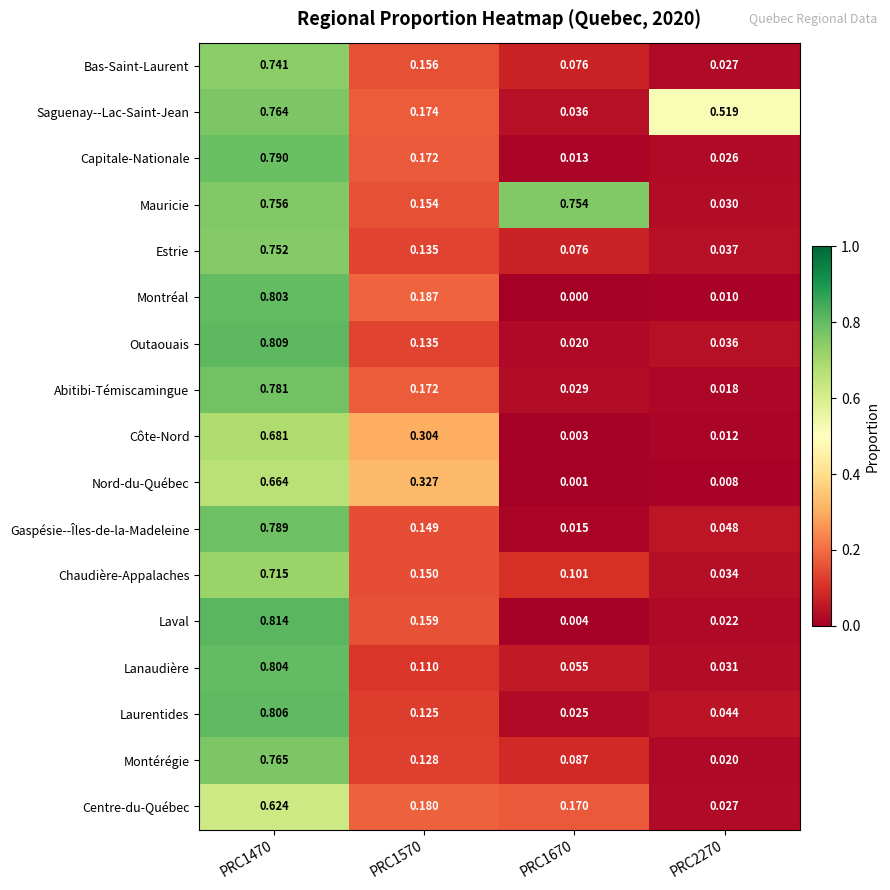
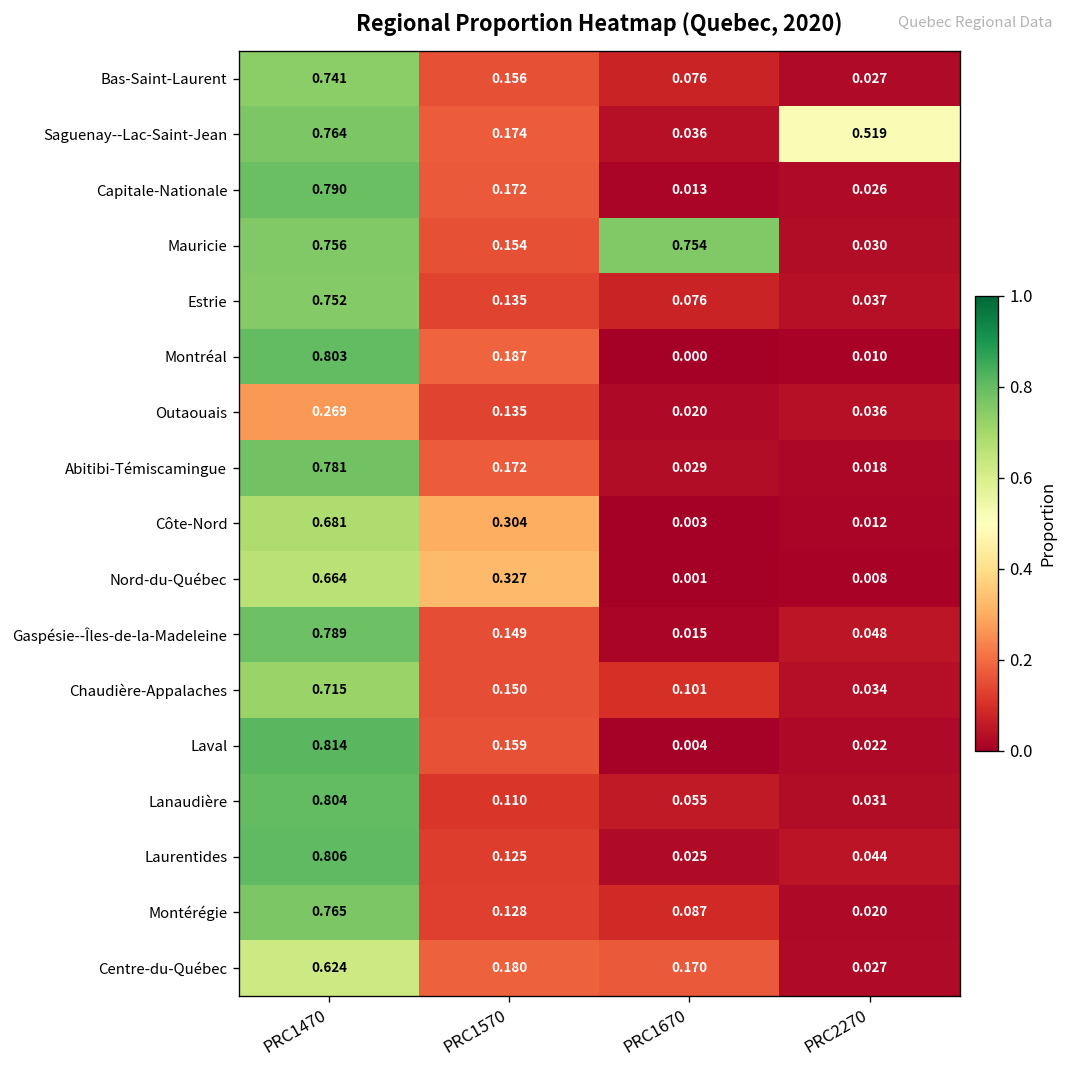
  {
    "Bas-Saint-Laurent": {
      "PRC1470": 0.741,
      "PRC1570": 0.156,
      "PRC1670": 0.076,
      "PRC2270": 0.027
    },
    "Saguenay--Lac-Saint-Jean": {
      "PRC1470": 0.764,
      "PRC1570": 0.174,
      "PRC1670": 0.036,
      "PRC2270": 0.519
    },
    "Capitale-Nationale": {
      "PRC1470": 0.790,
      "PRC1570": 0.172,
      "PRC1670": 0.013,
      "PRC2270": 0.026
    },
    "Mauricie": {
      "PRC1470": 0.756,
      "PRC1570": 0.154,
      "PRC1670": 0.754,
      "PRC2270": 0.030
    },
    "Estrie": {
      "PRC1470": 0.752,
      "PRC1570": 0.135,
      "PRC1670": 0.076,
      "PRC2270": 0.037
    },
    "Montréal": {
      "PRC1470": 0.803,
      "PRC1570": 0.187,
      "PRC1670": 0.000,
      "PRC2270": 0.010
    },
    "Outaouais": {
-     "PRC1470": 0.809,
+     "PRC1470": 0.269,
      "PRC1570": 0.135,
      "PRC1670": 0.020,
      "PRC2270": 0.036
    },
    "Abitibi-Témiscamingue": {
      "PRC1470": 0.781,
      "PRC1570": 0.172,
      "PRC1670": 0.029,
      "PRC2270": 0.018
    },
    "Côte-Nord": {
      "PRC1470": 0.681,
      "PRC1570": 0.304,
      "PRC1670": 0.003,
      "PRC2270": 0.012
    },
    "Nord-du-Québec": {
      "PRC1470": 0.664,
      "PRC1570": 0.327,
      "PRC1670": 0.001,
      "PRC2270": 0.008
    },
    "Gaspésie--Îles-de-la-Madeleine": {
      "PRC1470": 0.789,
      "PRC1570": 0.149,
      "PRC1670": 0.015,
      "PRC2270": 0.048
    },
    "Chaudière-Appalaches": {
      "PRC1470": 0.715,
      "PRC1570": 0.150,
      "PRC1670": 0.101,
      "PRC2270": 0.034
    },
    "Laval": {
      "PRC1470": 0.814,
      "PRC1570": 0.159,
      "PRC1670": 0.004,
      "PRC2270": 0.022
    },
    "Lanaudière": {
      "PRC1470": 0.804,
      "PRC1570": 0.110,
      "PRC1670": 0.055,
      "PRC2270": 0.031
    },
    "Laurentides": {
      "PRC1470": 0.806,
      "PRC1570": 0.125,
      "PRC1670": 0.025,
      "PRC2270": 0.044
    },
    "Montérégie": {
      "PRC1470": 0.765,
      "PRC1570": 0.128,
      "PRC1670": 0.087,
      "PRC2270": 0.020
    },
    "Centre-du-Québec": {
      "PRC1470": 0.624,
      "PRC1570": 0.180,
      "PRC1670": 0.170,
      "PRC2270": 0.027
    }
  }
